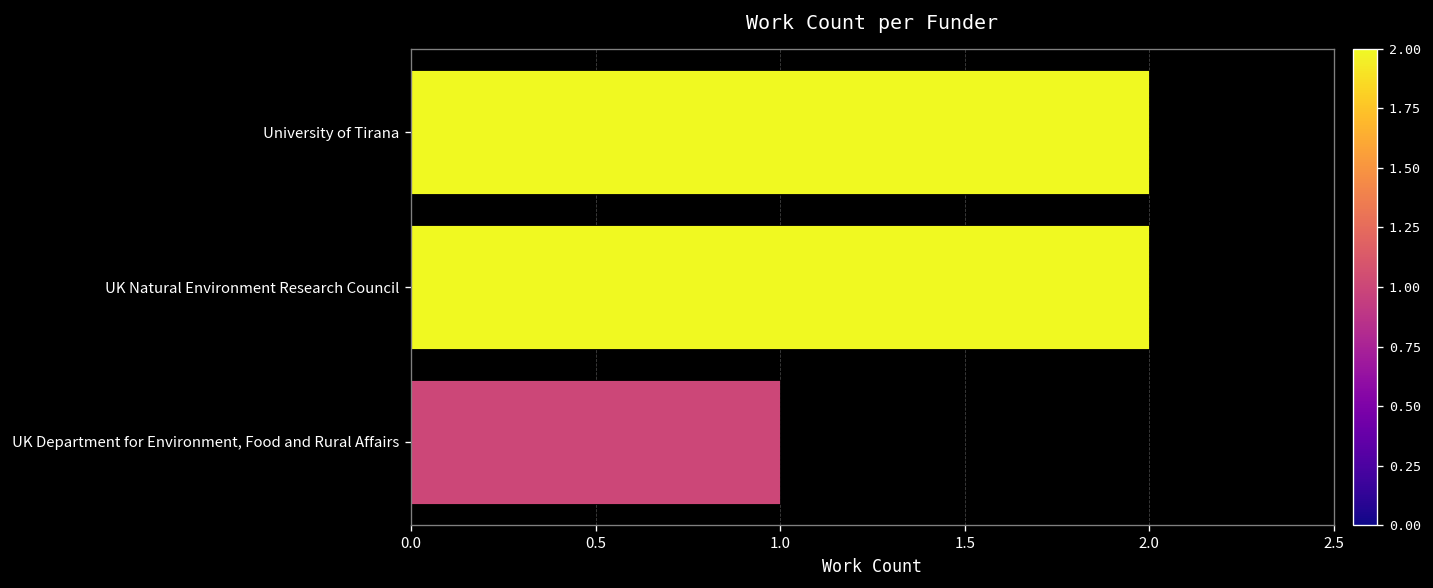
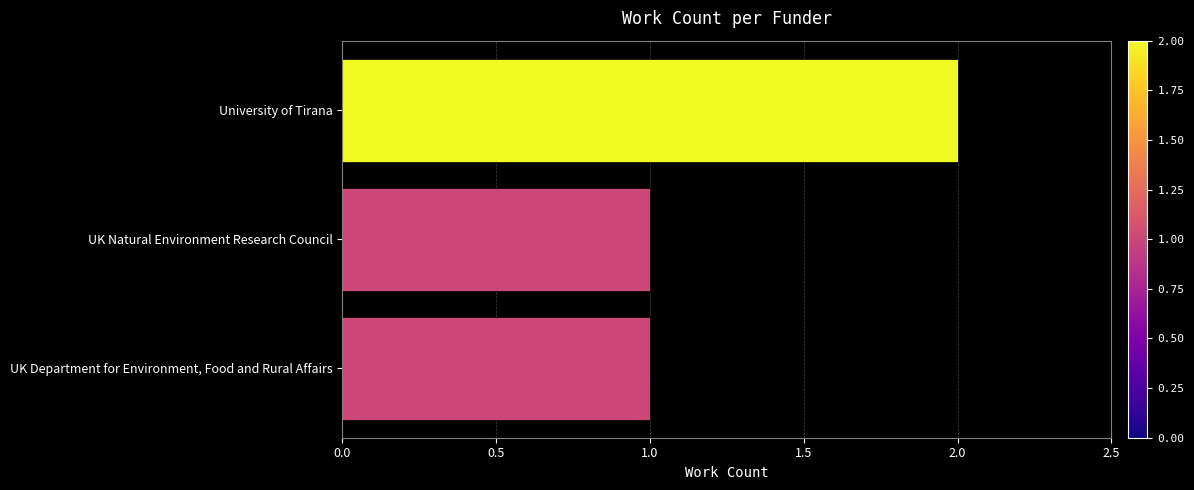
  {
    "University of Tirana": 2,
-   "UK Natural Environment Research Council": 2,
+   "UK Natural Environment Research Council": 1,
    "UK Department for Environment, Food and Rural Affairs": 1
  }
